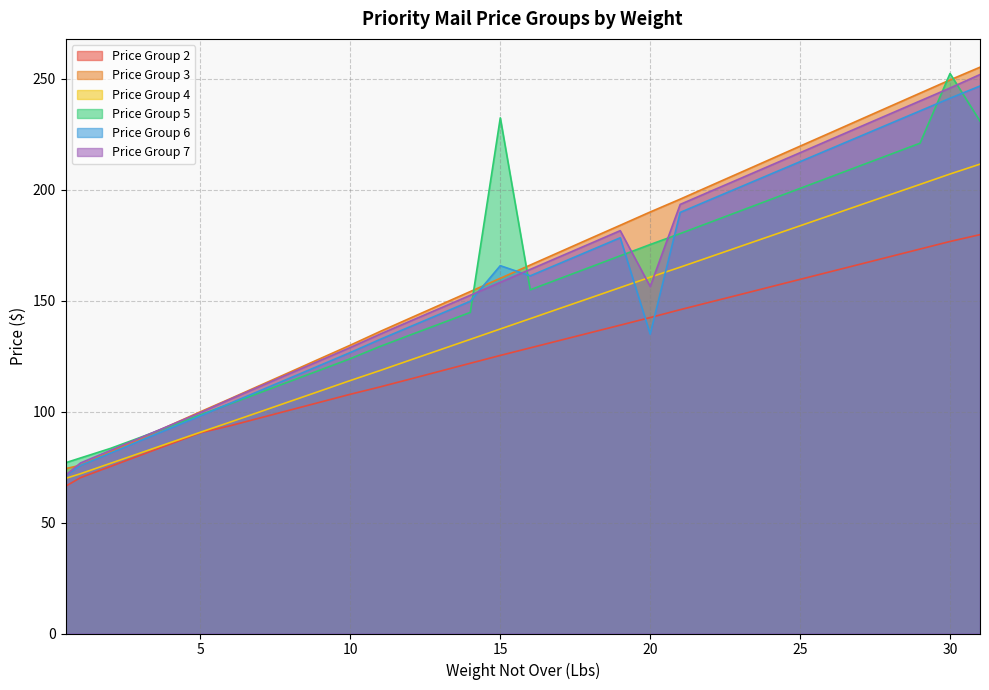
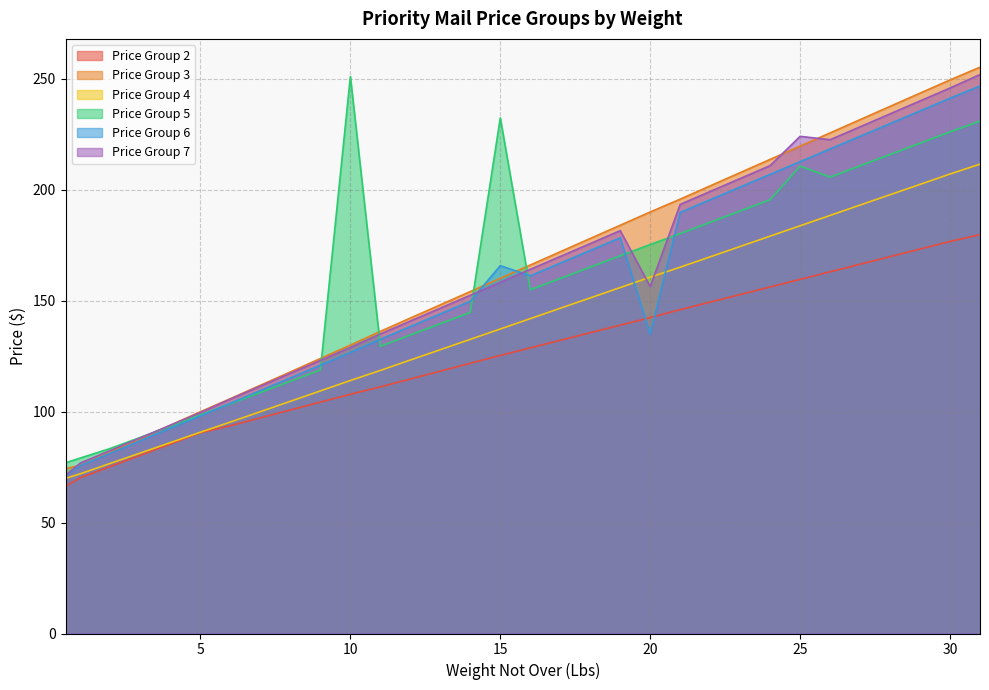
  {
    "Price Group 5": {
-     "10": 124,
+     "10": 251,
      "15": 232,
      "20": 175,
-     "25": 201,
-     "30": 252
+     "25": 211,
+     "30": 226
    },
    "Price Group 6": {
      "10": 127,
      "15": 166,
      "20": 135,
      "25": 213,
      "30": 241
    },
    "Price Group 7": {
      "15": 158,
      "20": 156,
-     "25": 217,
+     "25": 224,
      "30": 246
    }
  }
